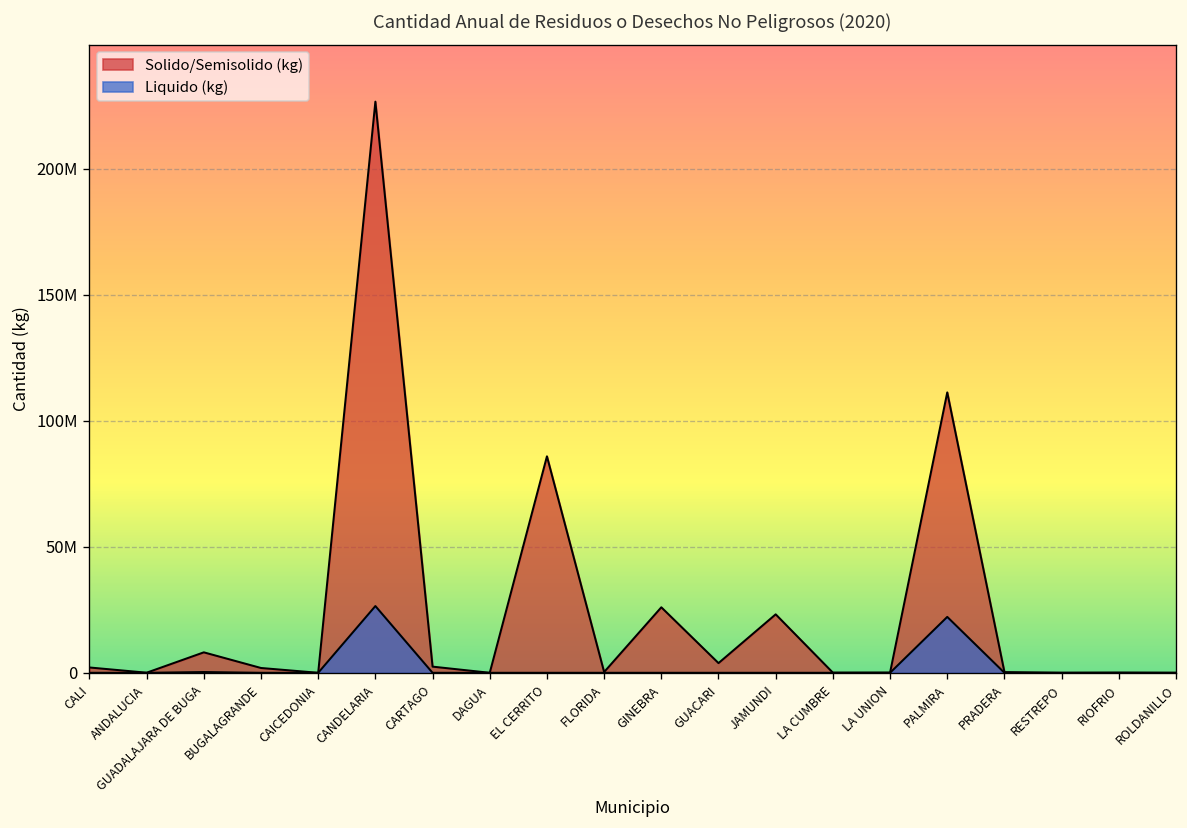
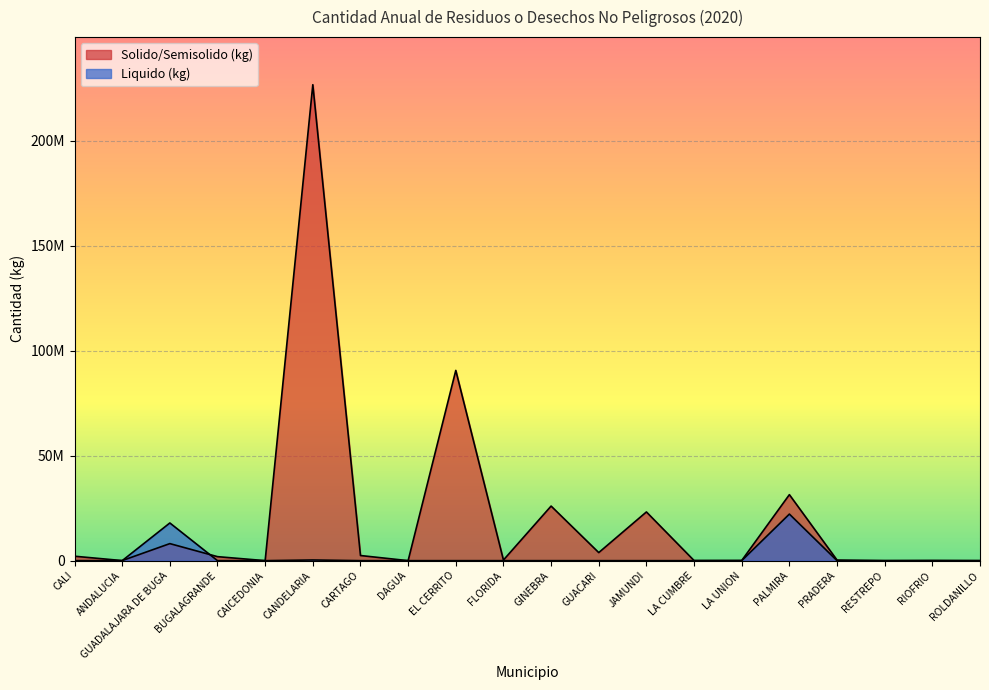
  {
    "Solido/Semisolido (kg)": {
      "CALI": 2000000,
      "GUADALAJARA DE BUGA": 8000000,
      "BUGALAGRANDE": 2000000,
      "CANDELARIA": 227000000,
      "CARTAGO": 2000000,
-     "EL CERRITO": 86000000,
+     "EL CERRITO": 91000000,
      "GINEBRA": 26000000,
      "GUACARI": 4000000,
      "JAMUNDI": 23000000,
-     "PALMIRA": 111000000
+     "PALMIRA": 31000000
    },
    "Liquido (kg)": {
      "CALI": 0,
-     "GUADALAJARA DE BUGA": 0,
+     "GUADALAJARA DE BUGA": 18000000,
      "BUGALAGRANDE": 0,
-     "CANDELARIA": 26000000,
+     "CANDELARIA": 0,
      "CARTAGO": 0,
      "EL CERRITO": 0,
      "GINEBRA": 0,
      "GUACARI": 0,
      "JAMUNDI": 0,
      "PALMIRA": 22000000
    }
  }
